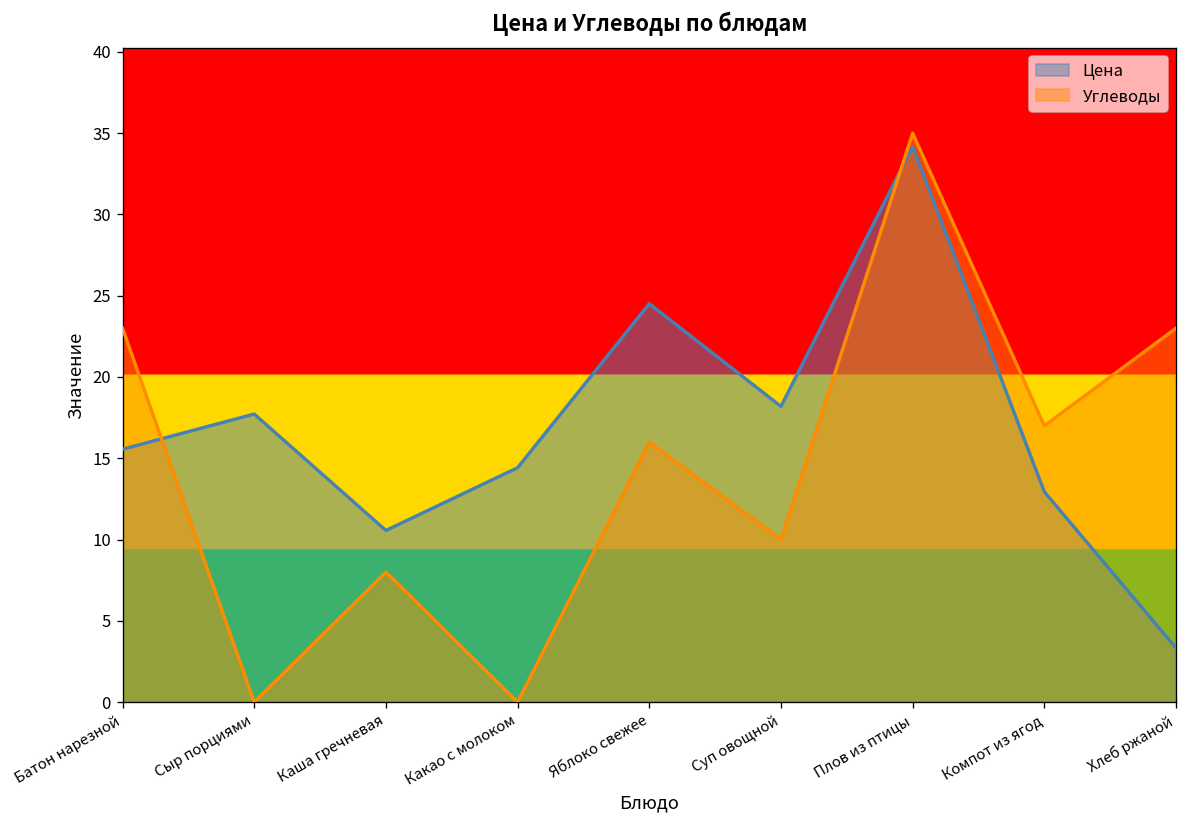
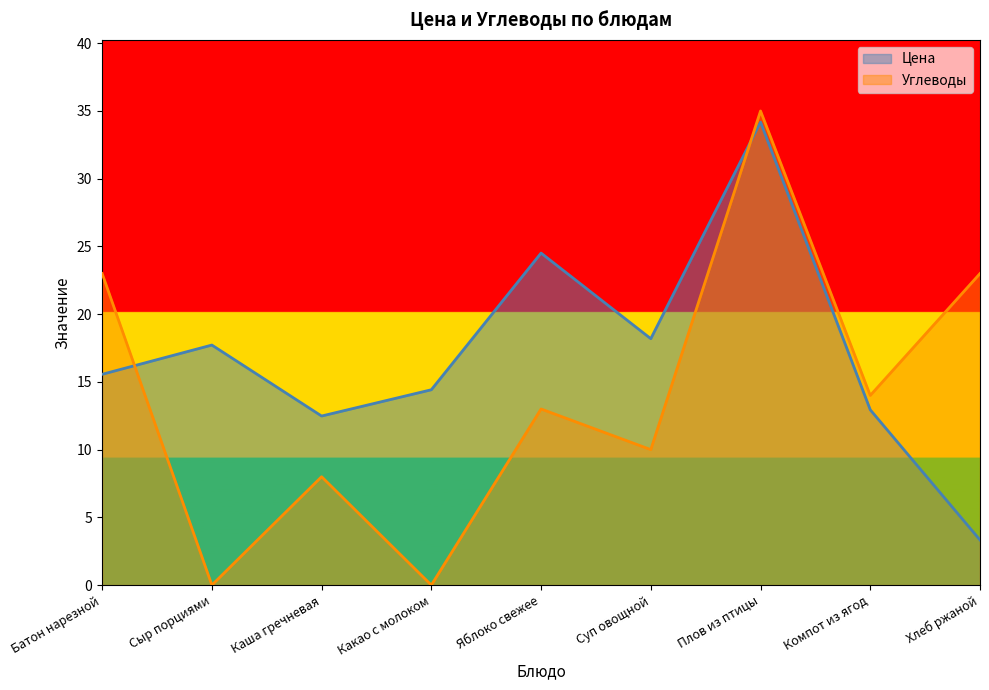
  {
    "Цена": {
      "Батон нарезной": 15.6,
      "Сыр порциями": 17.7,
-     "Каша гречневая": 10.6,
+     "Каша гречневая": 12.5,
      "Какао с молоком": 14.4,
      "Яблоко свежее": 24.5,
      "Суп овощной": 18.2,
      "Плов из птицы": 34.2,
      "Компот из ягод": 12.9,
      "Хлеб ржаной": 3.3
    },
    "Углеводы": {
      "Батон нарезной": 23,
      "Сыр порциями": 0,
      "Каша гречневая": 8,
      "Какао с молоком": 0,
-     "Яблоко свежее": 16,
+     "Яблоко свежее": 13,
      "Суп овощной": 10,
      "Плов из птицы": 35,
-     "Компот из ягод": 17,
+     "Компот из ягод": 14,
      "Хлеб ржаной": 23
    }
  }
